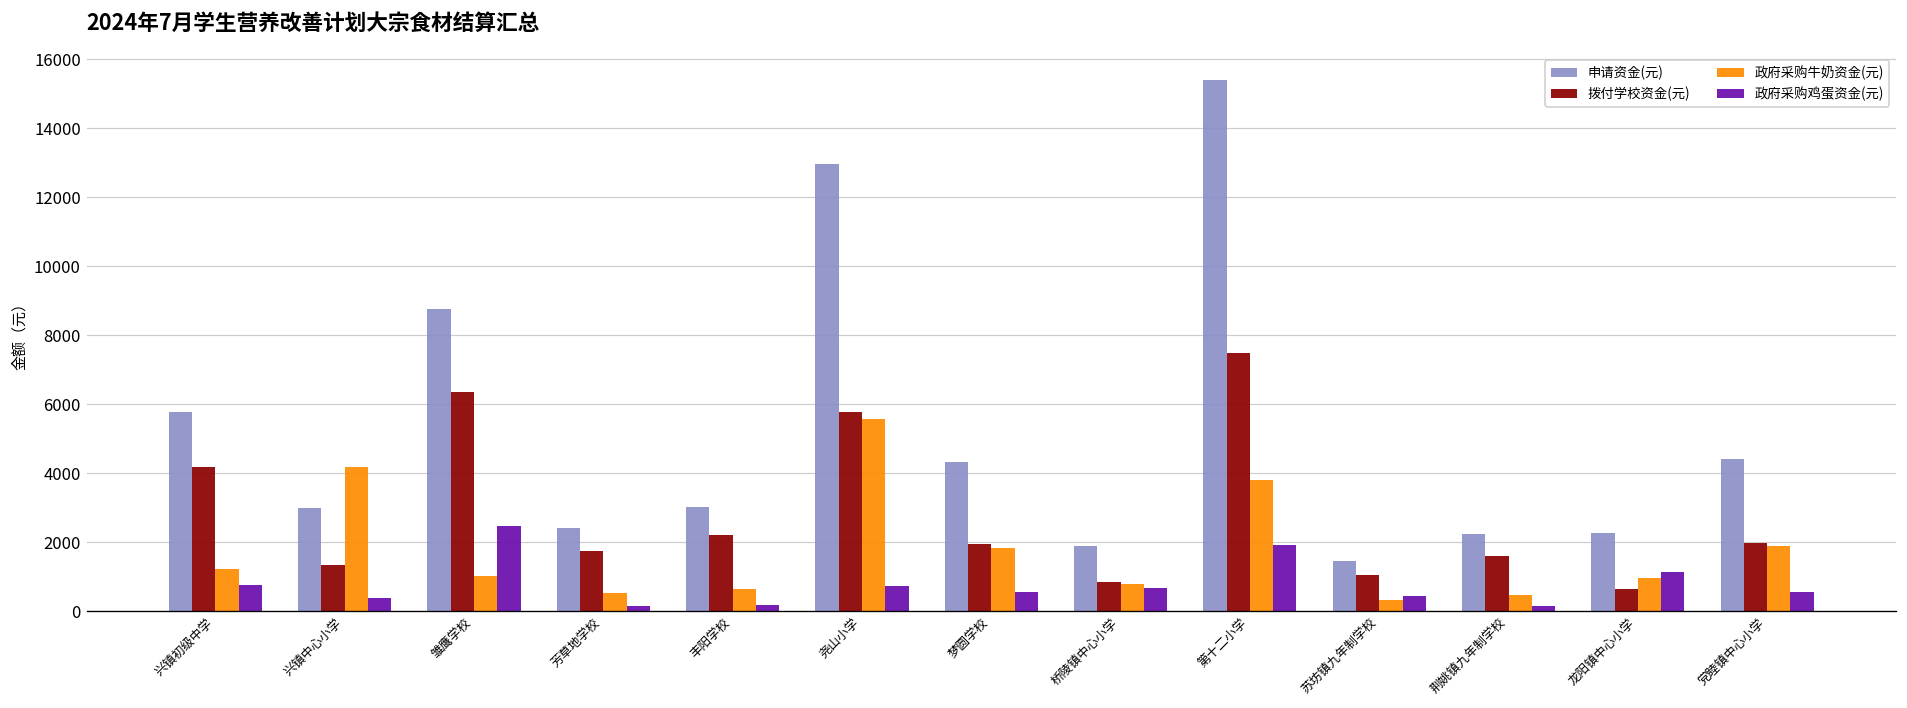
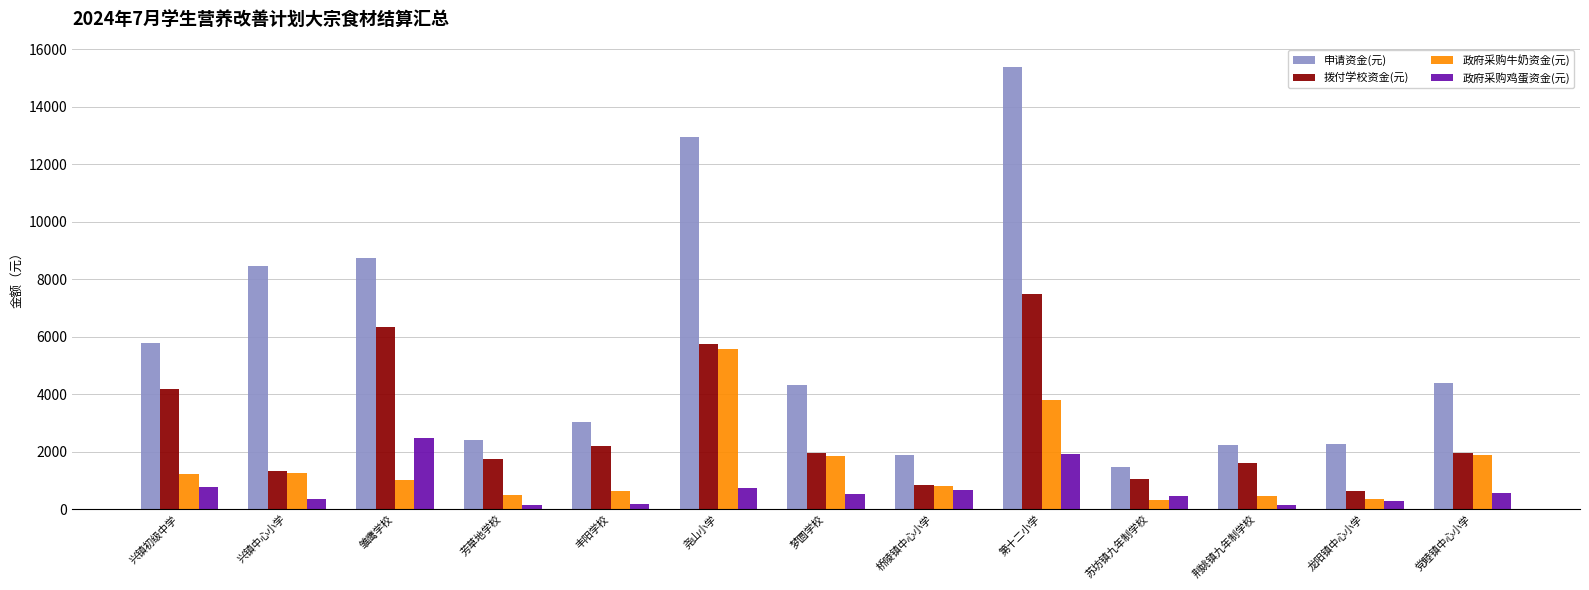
  {
    "申请资金(元)": {
      "兴镇初级中学": 5800,
-     "兴镇中心小学": 3000,
+     "兴镇中心小学": 8500,
      "雏鹰学校": 8700,
      "芳草地学校": 2400,
      "丰阳学校": 3000,
      "尧山小学": 12900,
      "梦圆学校": 4300,
      "桥陵镇中心小学": 1900,
      "第十二小学": 15400,
      "苏坊镇九年制学校": 1500,
      "荆姚镇九年制学校": 2200,
      "龙阳镇中心小学": 2300,
      "党睦镇中心小学": 4400
    },
    "拨付学校资金(元)": {
      "兴镇初级中学": 4200,
      "兴镇中心小学": 1300,
      "雏鹰学校": 6300,
      "芳草地学校": 1700,
      "丰阳学校": 2200,
      "尧山小学": 5800,
      "梦圆学校": 2000,
      "桥陵镇中心小学": 800,
      "第十二小学": 7500,
      "苏坊镇九年制学校": 1100,
      "荆姚镇九年制学校": 1600,
      "龙阳镇中心小学": 600,
      "党睦镇中心小学": 2000
    },
    "政府采购牛奶资金(元)": {
      "兴镇初级中学": 1200,
-     "兴镇中心小学": 4200,
+     "兴镇中心小学": 1300,
      "雏鹰学校": 1000,
      "芳草地学校": 500,
      "丰阳学校": 600,
      "尧山小学": 5600,
      "梦圆学校": 1800,
      "桥陵镇中心小学": 800,
      "第十二小学": 3800,
      "苏坊镇九年制学校": 300,
      "荆姚镇九年制学校": 500,
-     "龙阳镇中心小学": 1000,
+     "龙阳镇中心小学": 400,
      "党睦镇中心小学": 1900
    },
    "政府采购鸡蛋资金(元)": {
      "兴镇初级中学": 800,
      "兴镇中心小学": 400,
      "雏鹰学校": 2500,
      "芳草地学校": 100,
      "丰阳学校": 200,
      "尧山小学": 700,
      "梦圆学校": 500,
      "桥陵镇中心小学": 700,
      "第十二小学": 1900,
      "苏坊镇九年制学校": 400,
      "荆姚镇九年制学校": 100,
-     "龙阳镇中心小学": 1100,
+     "龙阳镇中心小学": 300,
      "党睦镇中心小学": 500
    }
  }
